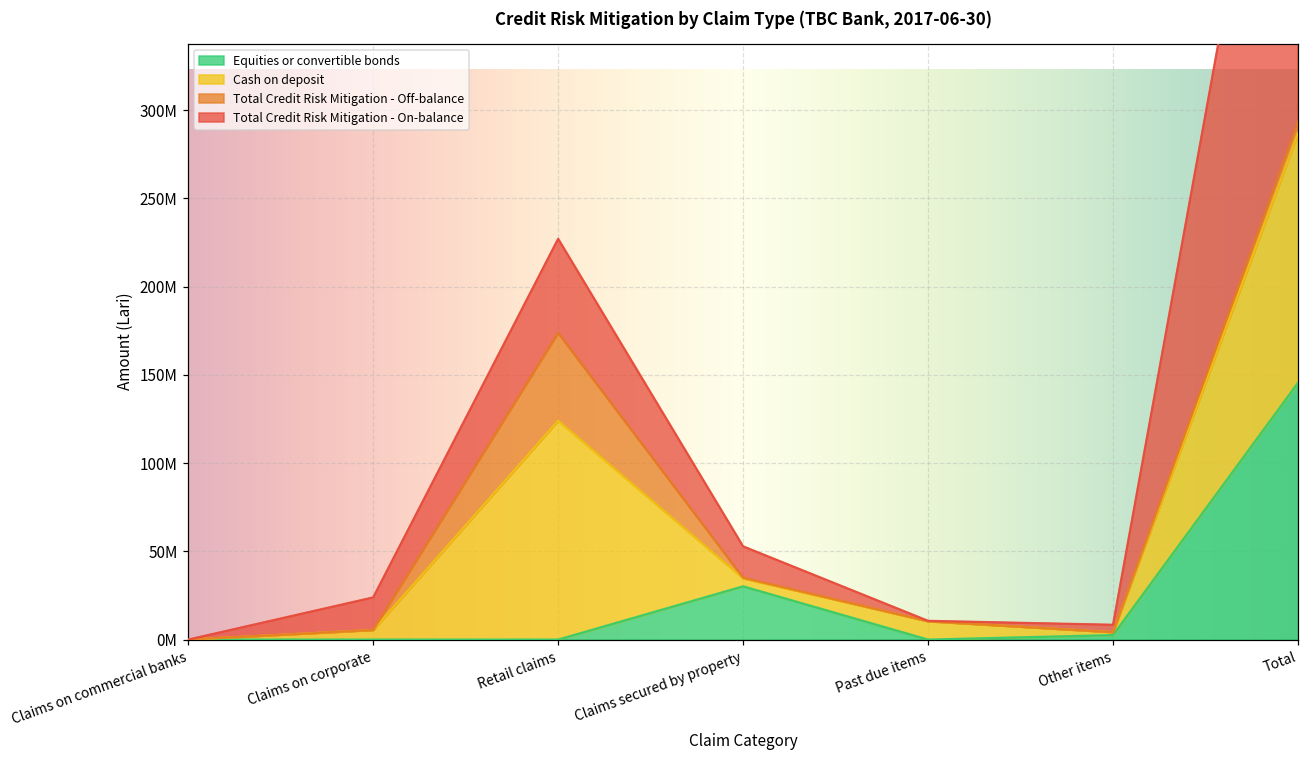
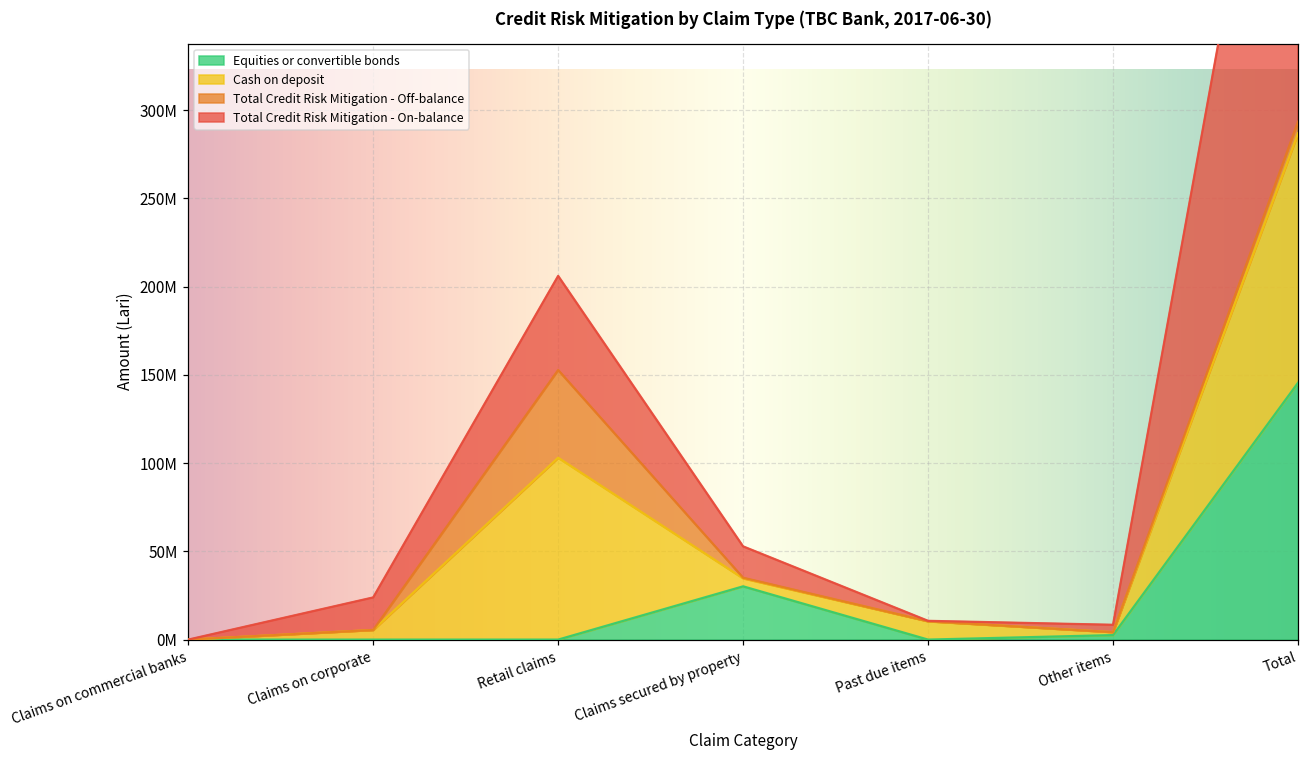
  {
    "Equities or convertible bonds": {
      "Claims on corporate": 0,
      "Retail claims": 0,
      "Claims secured by property": 30000000,
      "Past due items": 0,
      "Other items": 3000000,
      "Total": 145000000
    },
    "Cash on deposit": {
-     "Retail claims": 124000000,
+     "Retail claims": 103000000,
      "Total": 141000000
    }
  }
